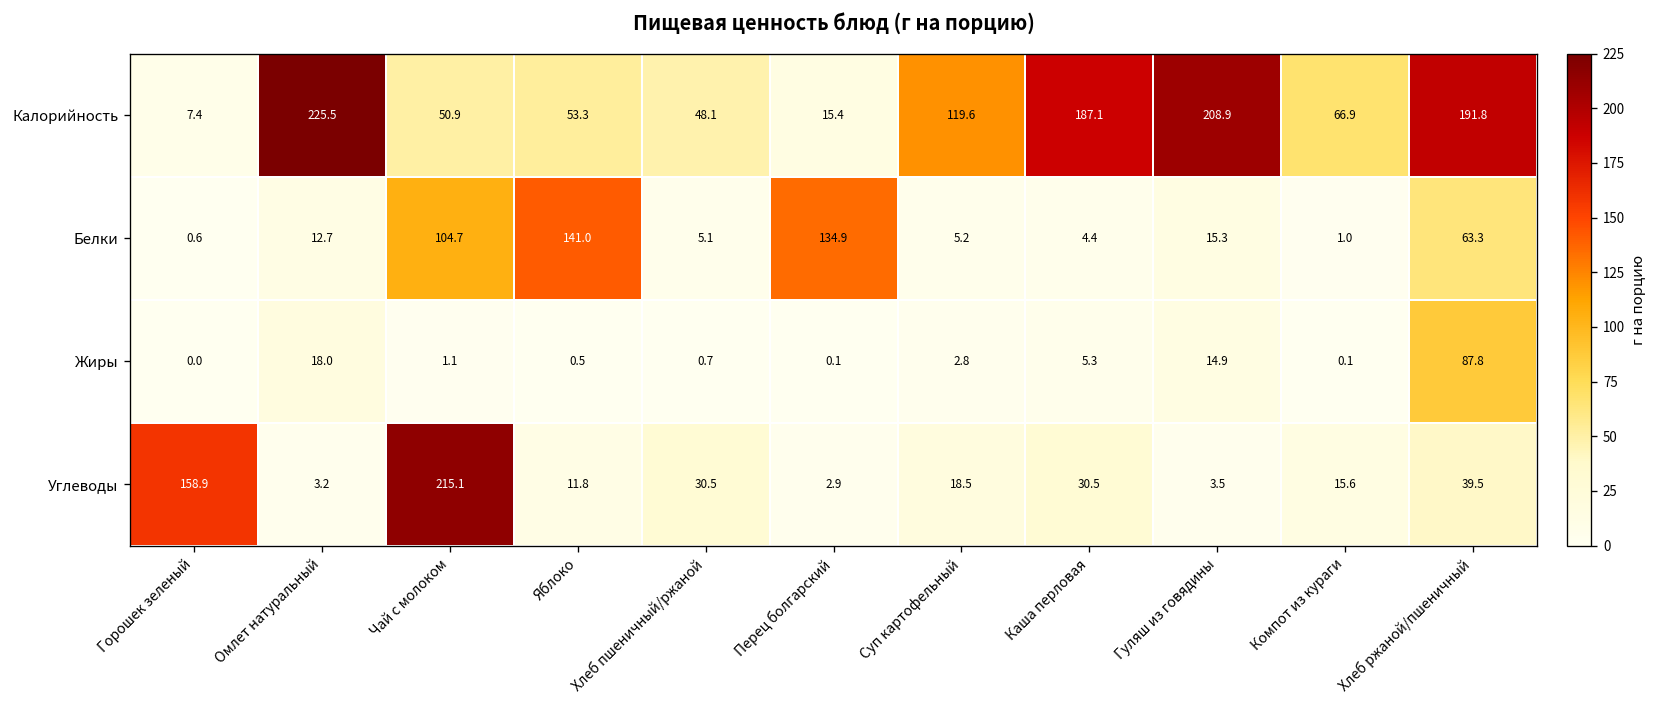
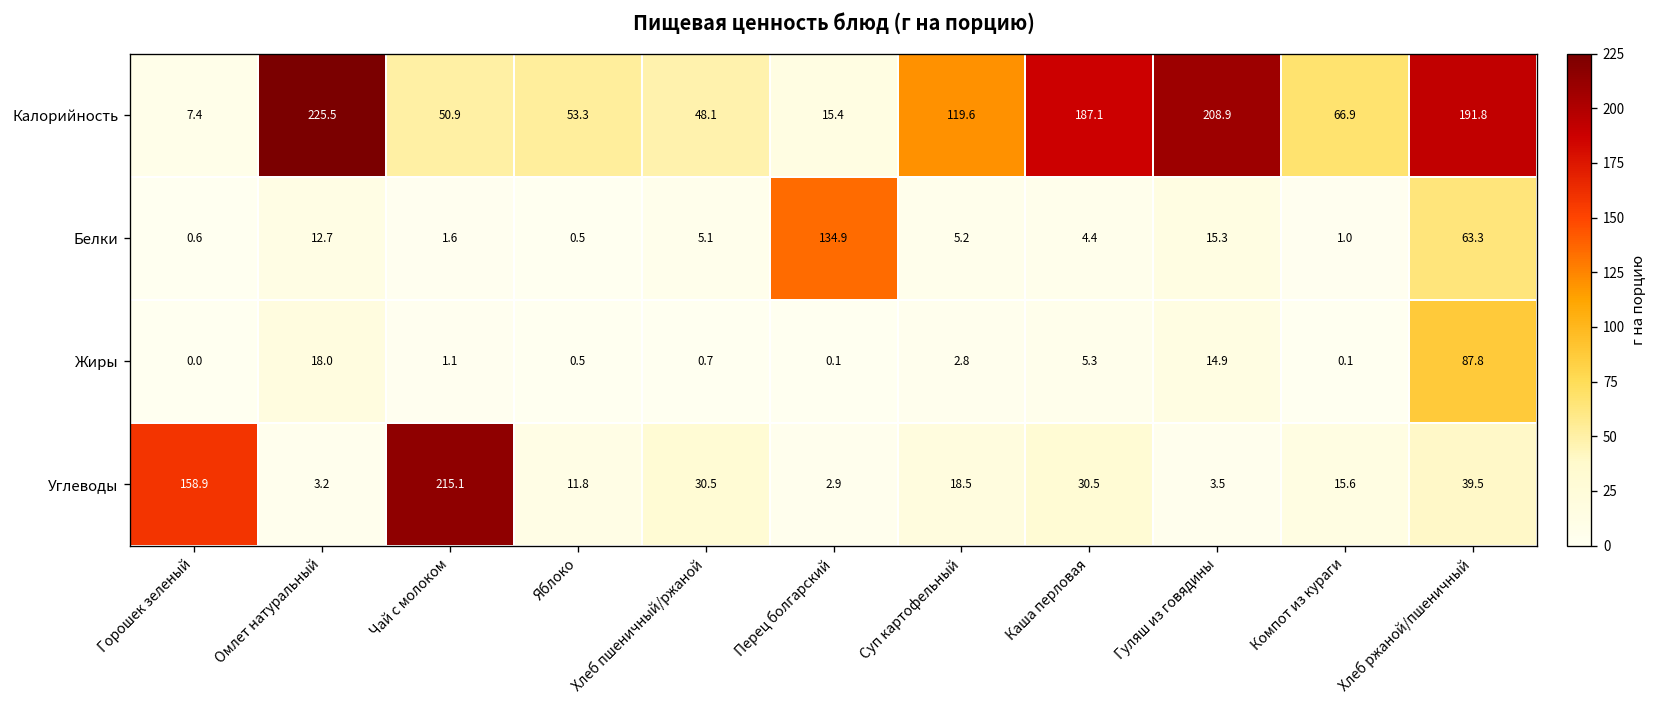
  {
    "Калорийность": {
      "Горошек зеленый": 7.4,
      "Омлет натуральный": 225.5,
      "Чай с молоком": 50.9,
      "Яблоко": 53.3,
      "Хлеб пшеничный/ржаной": 48.1,
      "Перец болгарский": 15.4,
      "Суп картофельный": 119.6,
      "Каша перловая": 187.1,
      "Гуляш из говядины": 208.9,
      "Компот из кураги": 66.9,
      "Хлеб ржаной/пшеничный": 191.8
    },
    "Белки": {
      "Горошек зеленый": 0.6,
      "Омлет натуральный": 12.7,
-     "Чай с молоком": 104.7,
-     "Яблоко": 141.0,
+     "Чай с молоком": 1.6,
+     "Яблоко": 0.5,
      "Хлеб пшеничный/ржаной": 5.1,
      "Перец болгарский": 134.9,
      "Суп картофельный": 5.2,
      "Каша перловая": 4.4,
      "Гуляш из говядины": 15.3,
      "Компот из кураги": 1.0,
      "Хлеб ржаной/пшеничный": 63.3
    },
    "Жиры": {
      "Горошек зеленый": 0.0,
      "Омлет натуральный": 18.0,
      "Чай с молоком": 1.1,
      "Яблоко": 0.5,
      "Хлеб пшеничный/ржаной": 0.7,
      "Перец болгарский": 0.1,
      "Суп картофельный": 2.8,
      "Каша перловая": 5.3,
      "Гуляш из говядины": 14.9,
      "Компот из кураги": 0.1,
      "Хлеб ржаной/пшеничный": 87.8
    },
    "Углеводы": {
      "Горошек зеленый": 158.9,
      "Омлет натуральный": 3.2,
      "Чай с молоком": 215.1,
      "Яблоко": 11.8,
      "Хлеб пшеничный/ржаной": 30.5,
      "Перец болгарский": 2.9,
      "Суп картофельный": 18.5,
      "Каша перловая": 30.5,
      "Гуляш из говядины": 3.5,
      "Компот из кураги": 15.6,
      "Хлеб ржаной/пшеничный": 39.5
    }
  }
